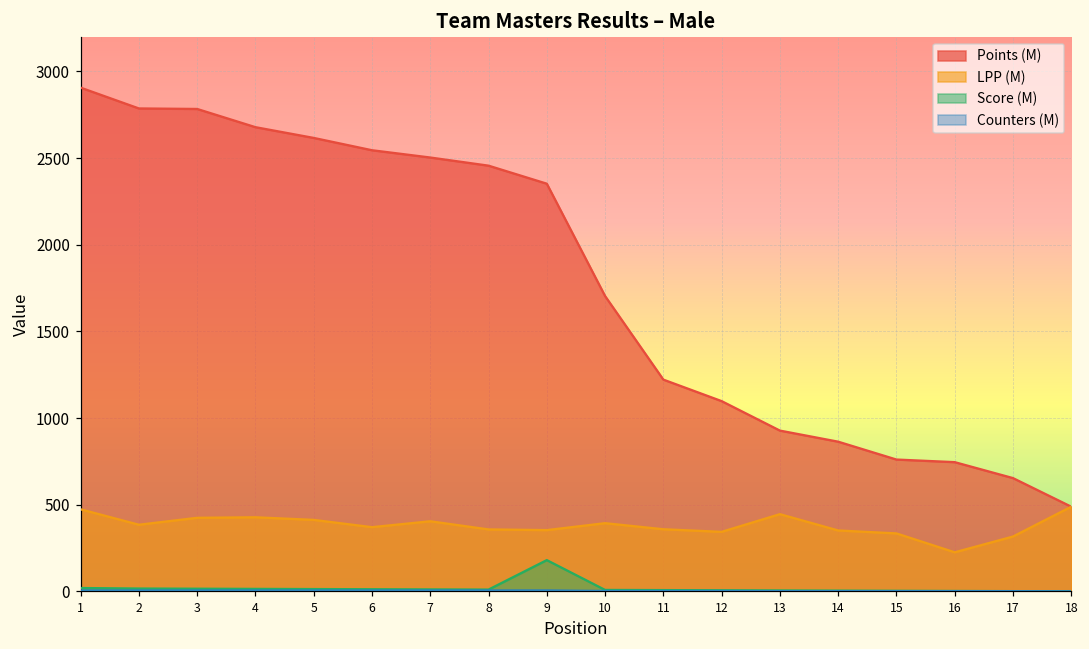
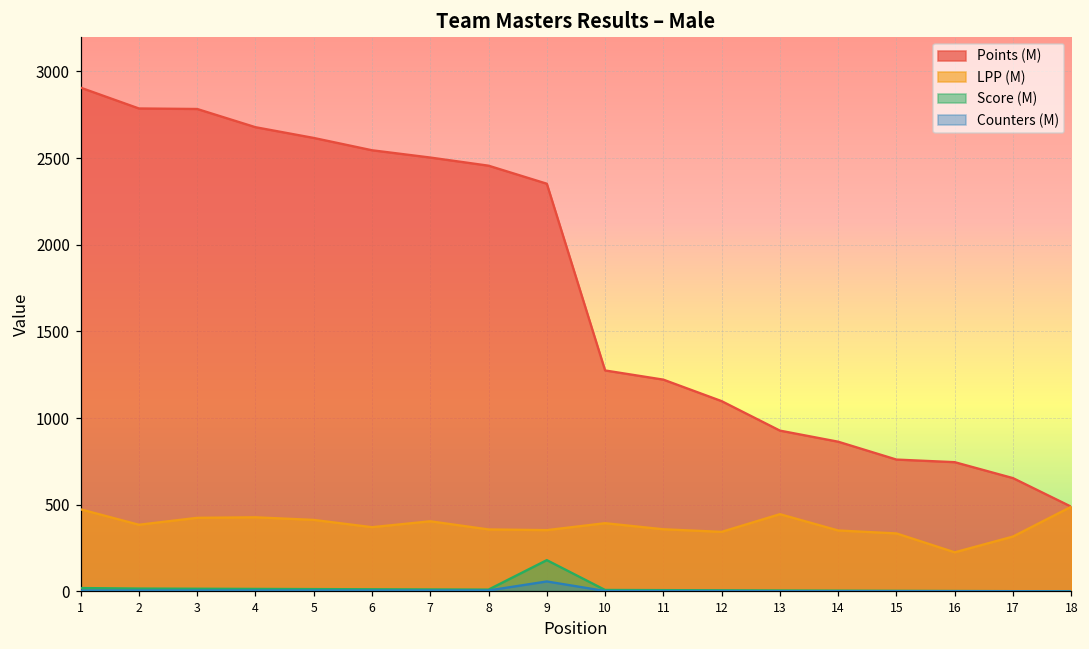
  {
    "Points (M)": {
      "1": 2910,
      "2": 2790,
      "3": 2780,
      "4": 2680,
      "5": 2620,
      "6": 2550,
      "7": 2500,
      "8": 2460,
      "9": 2350,
-     "10": 1700,
+     "10": 1280,
      "11": 1220,
      "12": 1100,
      "13": 930,
      "14": 860,
      "15": 760,
      "16": 750,
      "17": 650
    },
    "LPP (M)": {
      "1": 470,
      "2": 390,
      "3": 430,
      "4": 430,
      "5": 410,
      "6": 370,
      "7": 410,
      "8": 360,
      "9": 350,
      "10": 390,
      "11": 360,
      "12": 340,
      "13": 450,
      "14": 350,
      "15": 340,
      "16": 230,
      "17": 320
    },
    "Score (M)": {
      "9": 180
    },
    "Counters (M)": {
-     "9": 10
+     "9": 60
    }
  }
